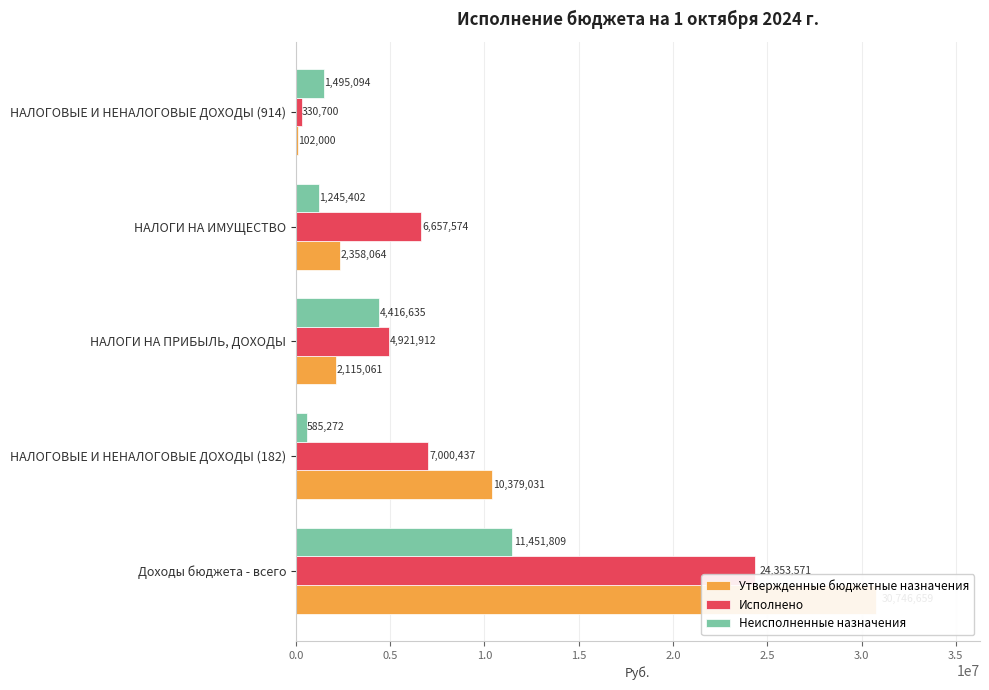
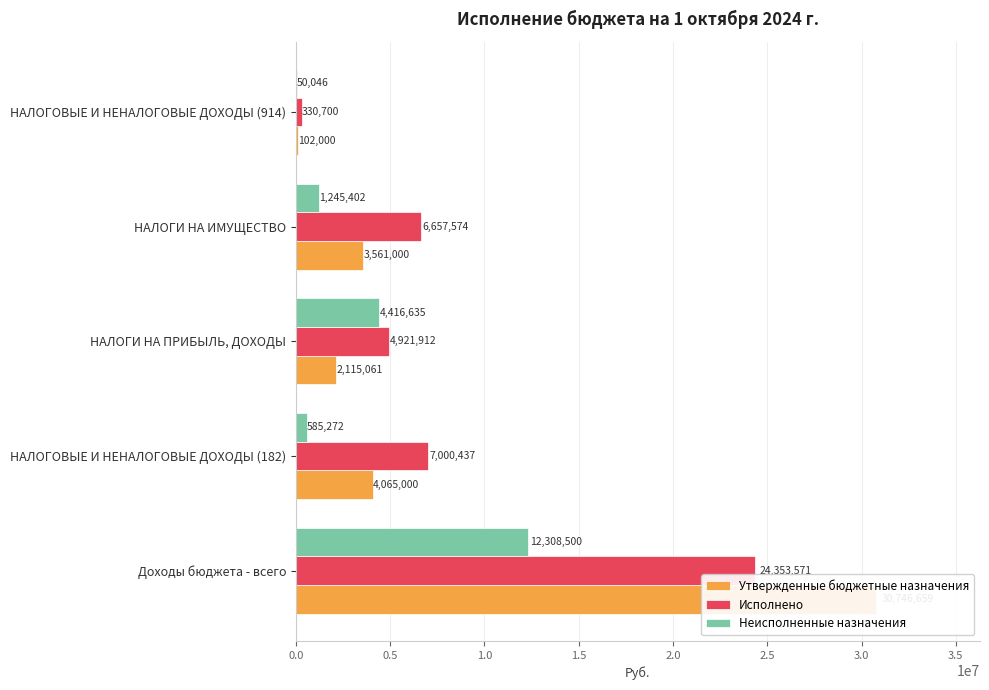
  {
    "Утвержденные бюджетные назначения": {
      "НАЛОГОВЫЕ И НЕНАЛОГОВЫЕ ДОХОДЫ (914)": "102,000",
-     "НАЛОГИ НА ИМУЩЕСТВО": "2,358,064",
+     "НАЛОГИ НА ИМУЩЕСТВО": "3,561,000",
      "НАЛОГИ НА ПРИБЫЛЬ, ДОХОДЫ": "2,115,061",
-     "НАЛОГОВЫЕ И НЕНАЛОГОВЫЕ ДОХОДЫ (182)": "10,379,031"
+     "НАЛОГОВЫЕ И НЕНАЛОГОВЫЕ ДОХОДЫ (182)": "4,065,000"
    },
    "Исполнено": {
      "НАЛОГОВЫЕ И НЕНАЛОГОВЫЕ ДОХОДЫ (914)": "330,700",
      "НАЛОГИ НА ИМУЩЕСТВО": "6,657,574",
      "НАЛОГИ НА ПРИБЫЛЬ, ДОХОДЫ": "4,921,912",
      "НАЛОГОВЫЕ И НЕНАЛОГОВЫЕ ДОХОДЫ (182)": "7,000,437"
    },
    "Неисполненные назначения": {
-     "НАЛОГОВЫЕ И НЕНАЛОГОВЫЕ ДОХОДЫ (914)": "1,495,094",
+     "НАЛОГОВЫЕ И НЕНАЛОГОВЫЕ ДОХОДЫ (914)": "50,046",
      "НАЛОГИ НА ИМУЩЕСТВО": "1,245,402",
      "НАЛОГИ НА ПРИБЫЛЬ, ДОХОДЫ": "4,416,635",
      "НАЛОГОВЫЕ И НЕНАЛОГОВЫЕ ДОХОДЫ (182)": "585,272",
-     "Доходы бюджета - всего": "11,451,809"
+     "Доходы бюджета - всего": "12,308,500"
    }
  }
